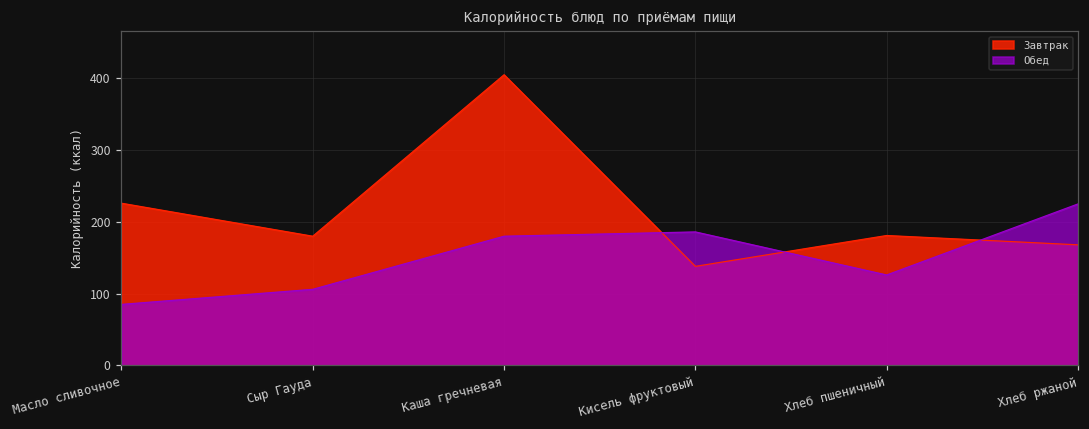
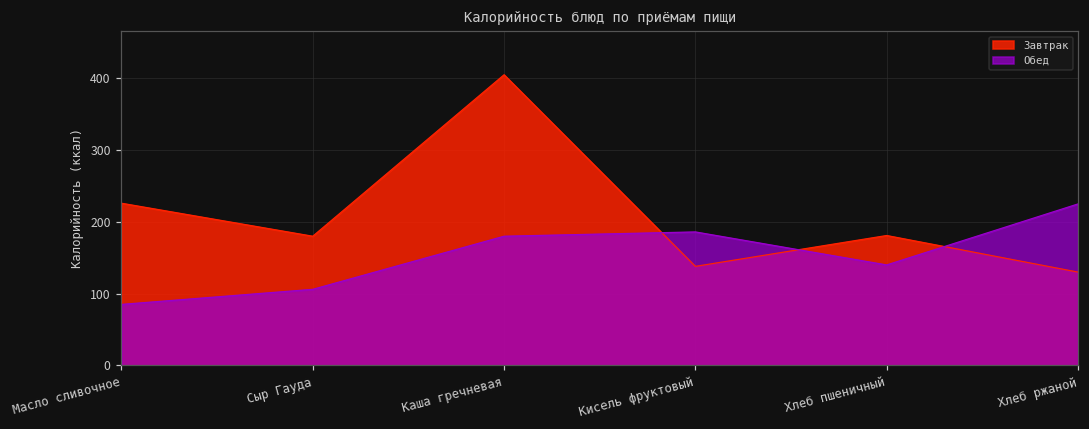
  {
    "Завтрак": {
      "Масло сливочное": 230,
      "Сыр Гауда": 180,
      "Каша гречневая": 410,
      "Кисель фруктовый": 140,
      "Хлеб пшеничный": 180,
-     "Хлеб ржаной": 170
+     "Хлеб ржаной": 130
    },
    "Обед": {
      "Масло сливочное": 90,
      "Сыр Гауда": 110,
      "Каша гречневая": 180,
      "Кисель фруктовый": 190,
-     "Хлеб пшеничный": 130,
+     "Хлеб пшеничный": 140,
      "Хлеб ржаной": 230
    }
  }
